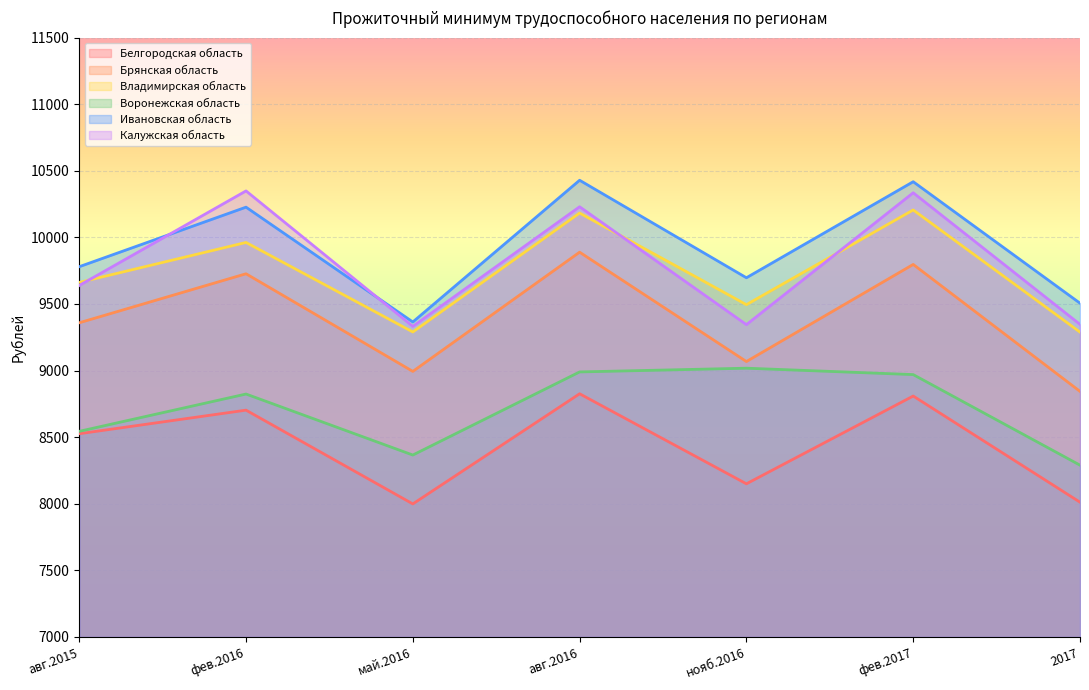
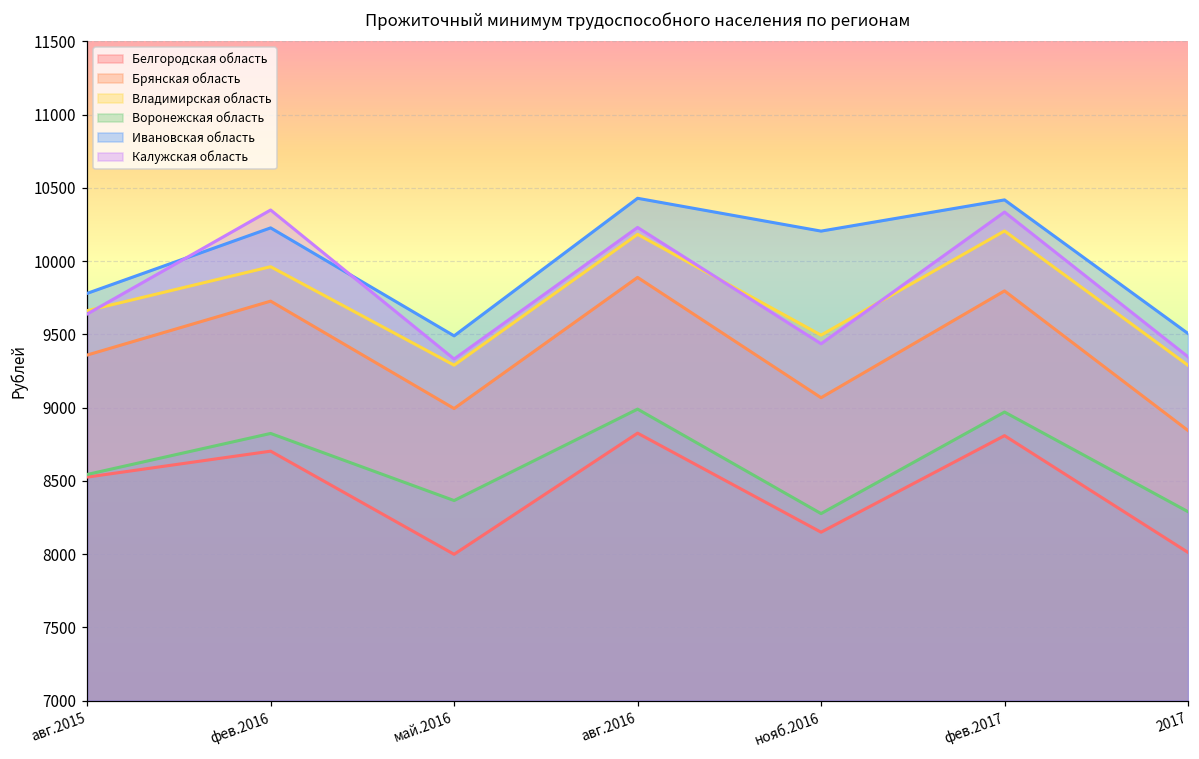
  {
    "Воронежская область": {
      "фев.2016": 8820,
      "май.2016": 8370,
      "авг.2016": 8990,
-     "нояб.2016": 9020,
+     "нояб.2016": 8280,
      "фев.2017": 8970,
      "2017": 8290
    },
    "Ивановская область": {
      "авг.2015": 9780,
      "фев.2016": 10230,
-     "май.2016": 9370,
+     "май.2016": 9490,
      "авг.2016": 10430,
-     "нояб.2016": 9700,
+     "нояб.2016": 10210,
      "фев.2017": 10420,
      "2017": 9510
    },
    "Калужская область": {
      "авг.2015": 9640,
      "фев.2016": 10350,
      "май.2016": 9330,
      "авг.2016": 10230,
-     "нояб.2016": 9350,
+     "нояб.2016": 9440,
      "фев.2017": 10340,
      "2017": 9350
    }
  }
